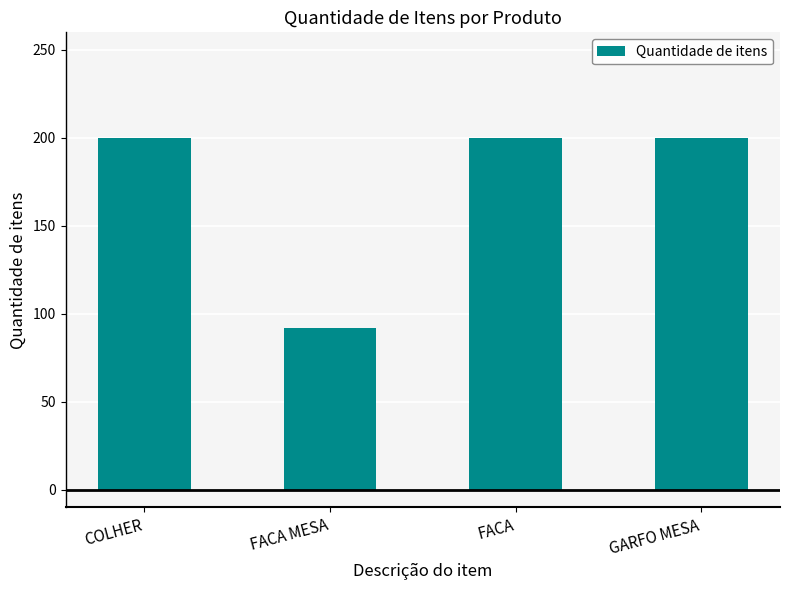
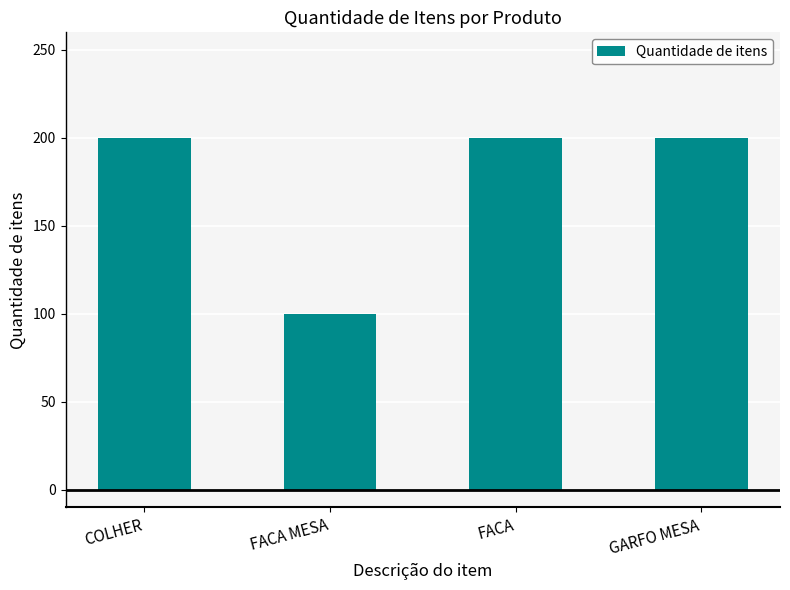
  {
    "COLHER": 200,
-   "FACA MESA": 92,
+   "FACA MESA": 100,
    "FACA": 200,
    "GARFO MESA": 200
  }
